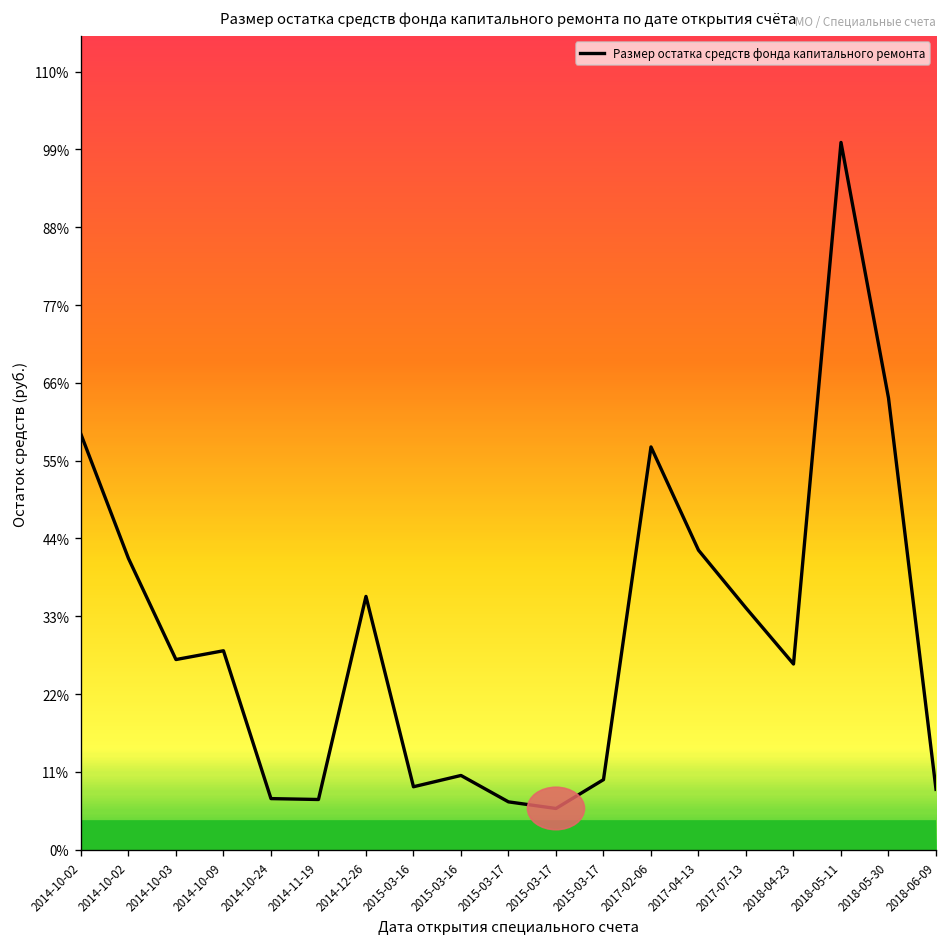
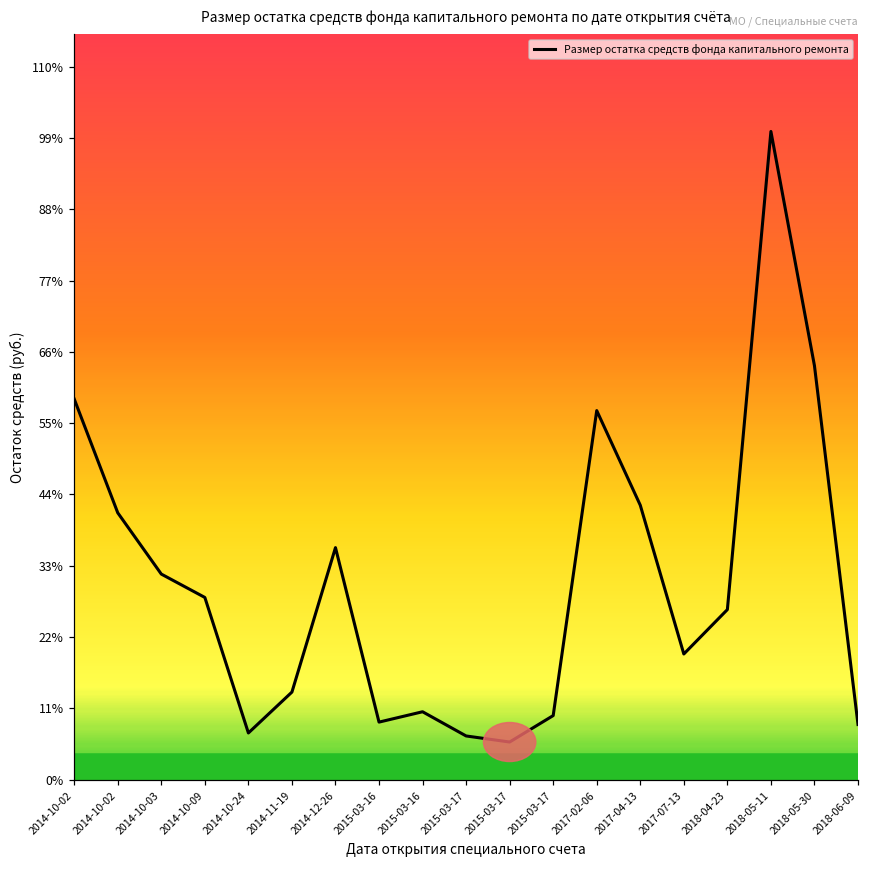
  {
-   "2014-10-03": "27%",
+   "2014-10-03": "32%",
    "2014-10-09": "28%",
    "2014-10-24": "7%",
-   "2014-11-19": "7%",
+   "2014-11-19": "14%",
    "2014-12-26": "36%",
    "2017-02-06": "57%",
    "2017-04-13": "42%",
-   "2017-07-13": "34%",
+   "2017-07-13": "19%",
    "2018-04-23": "26%",
    "2018-05-11": "100%",
    "2018-05-30": "64%",
    "2018-06-09": "9%"
  }
